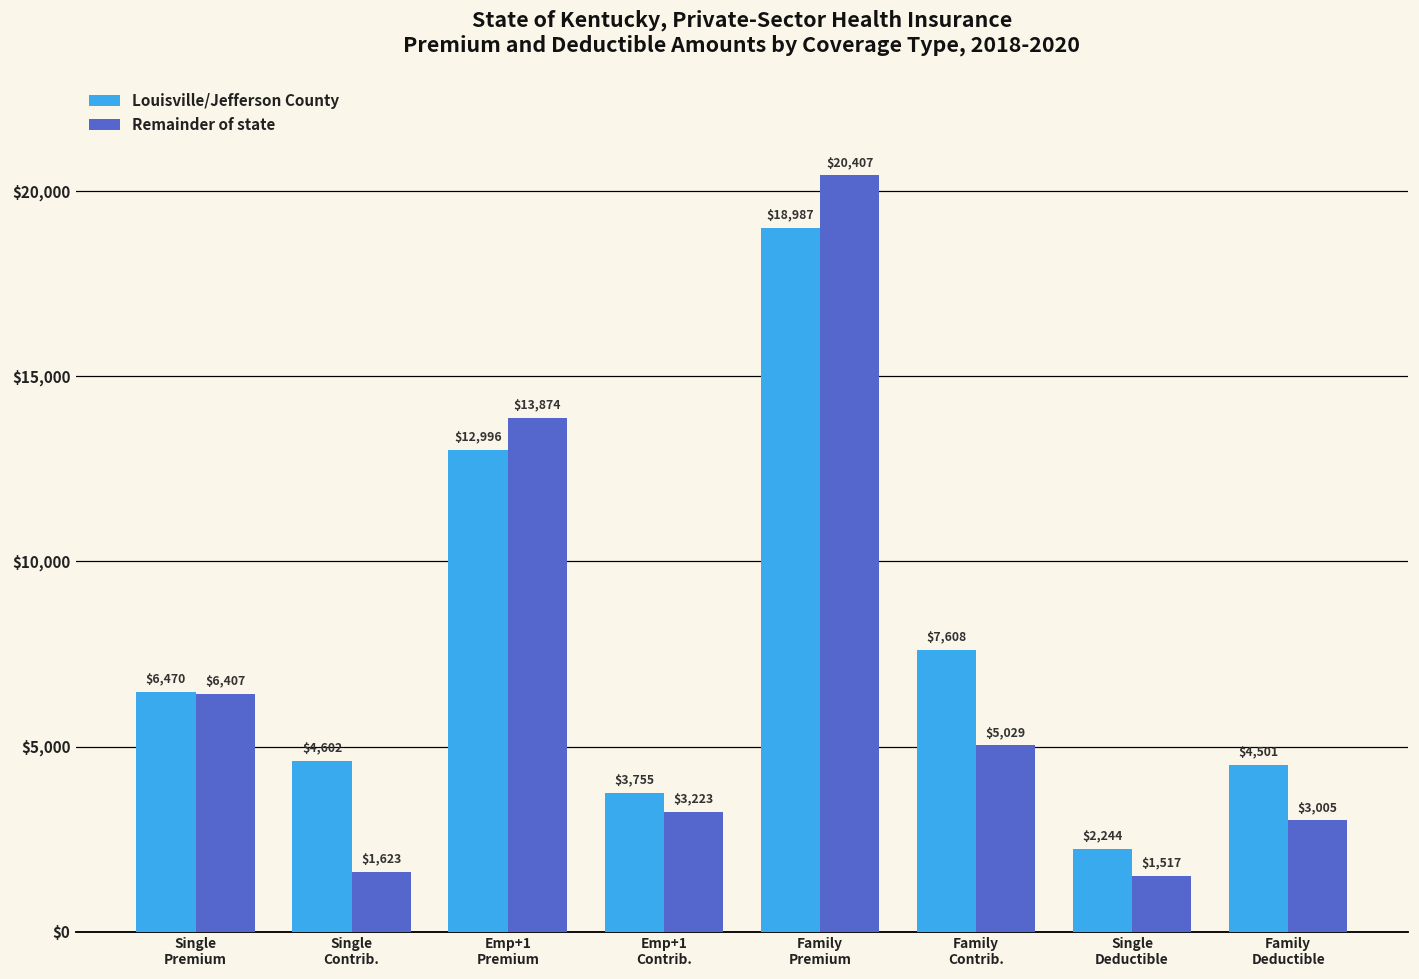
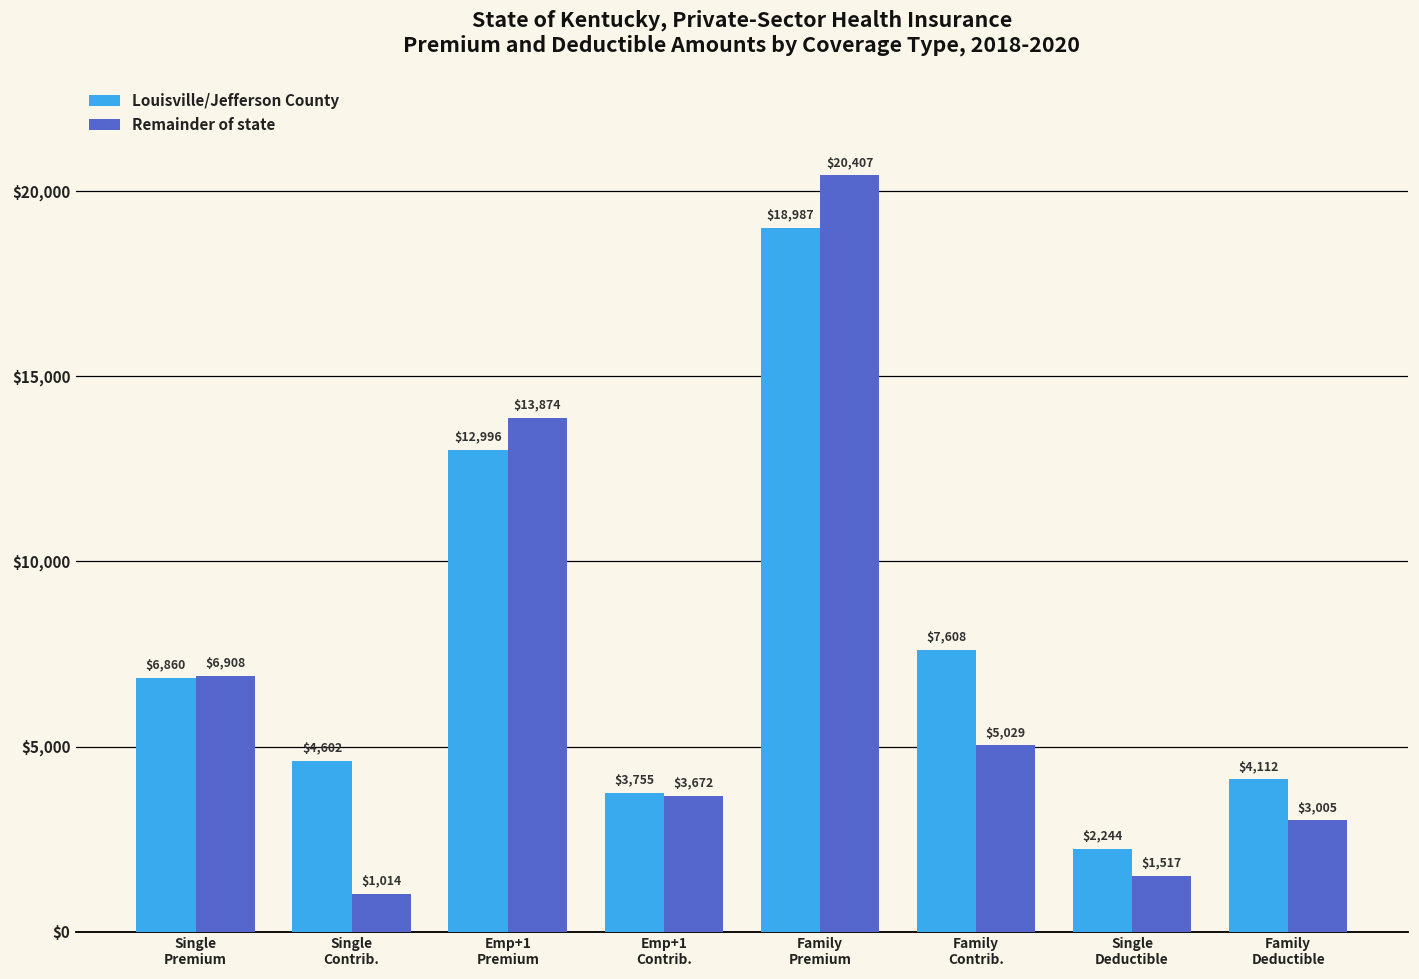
  {
    "Louisville/Jefferson County": {
-     "Single Premium": "$6,470",
+     "Single Premium": "$6,860",
      "Single Contrib.": "$4,602",
      "Emp+1 Premium": "$12,996",
      "Emp+1 Contrib.": "$3,755",
      "Family Premium": "$18,987",
      "Family Contrib.": "$7,608",
      "Single Deductible": "$2,244",
-     "Family Deductible": "$4,501"
+     "Family Deductible": "$4,112"
    },
    "Remainder of state": {
-     "Single Premium": "$6,407",
-     "Single Contrib.": "$1,623",
+     "Single Premium": "$6,908",
+     "Single Contrib.": "$1,014",
      "Emp+1 Premium": "$13,874",
-     "Emp+1 Contrib.": "$3,223",
+     "Emp+1 Contrib.": "$3,672",
      "Family Premium": "$20,407",
      "Family Contrib.": "$5,029",
      "Single Deductible": "$1,517",
      "Family Deductible": "$3,005"
    }
  }
